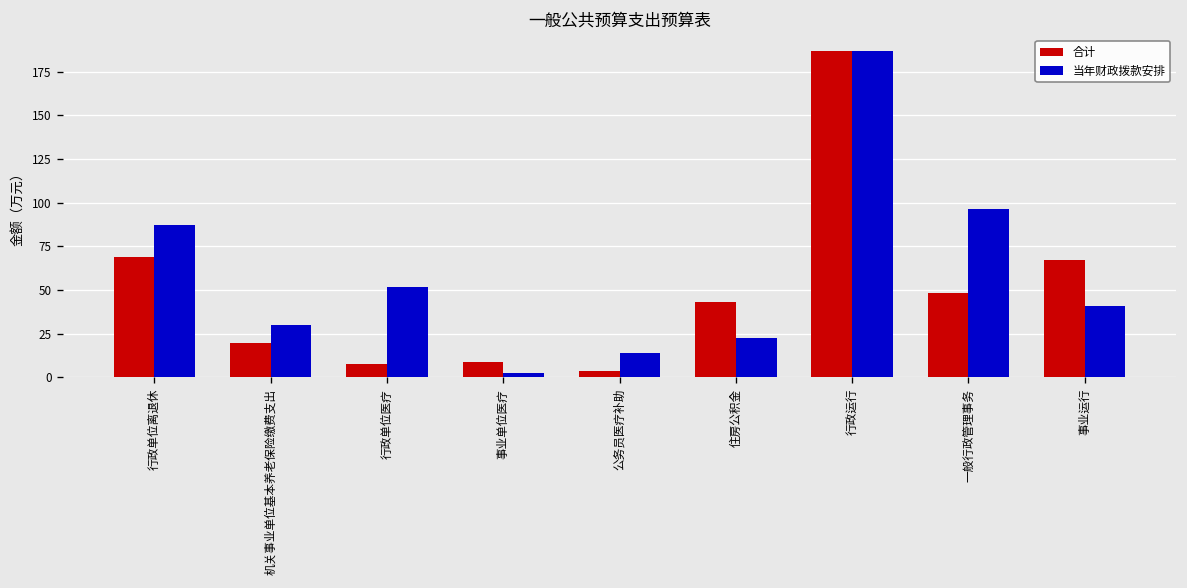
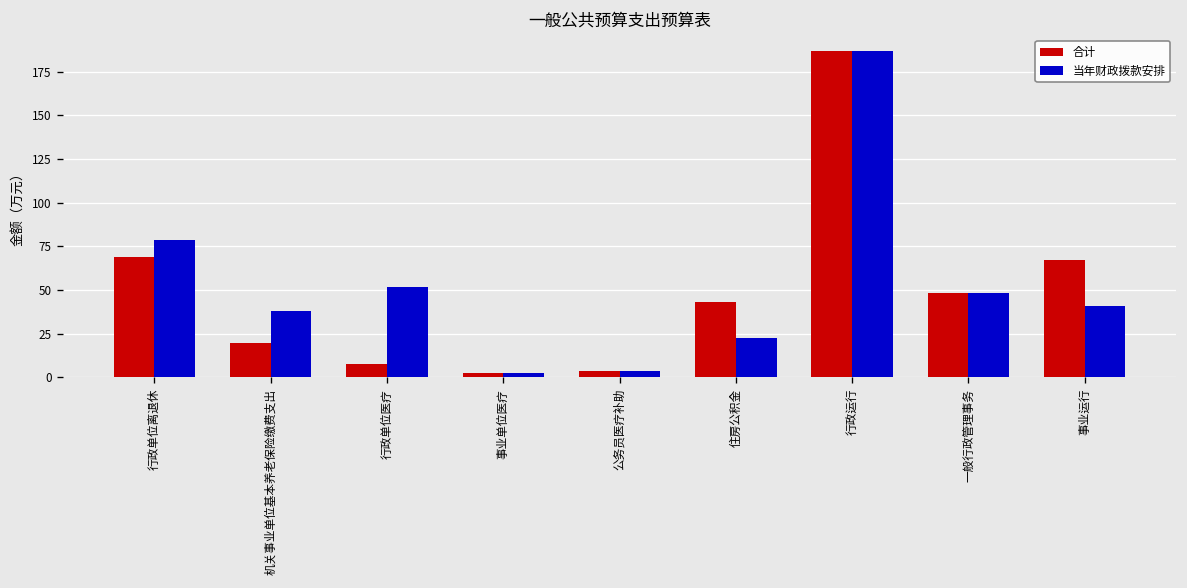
  {
    "合计": {
      "行政单位离退休": 69,
      "机关事业单位基本养老保险缴费支出": 19,
      "行政单位医疗": 8,
-     "事业单位医疗": 9,
+     "事业单位医疗": 2,
      "公务员医疗补助": 3,
      "住房公积金": 43,
      "行政运行": 187,
      "一般行政管理事务": 48,
      "事业运行": 67
    },
    "当年财政拨款安排": {
-     "行政单位离退休": 87,
-     "机关事业单位基本养老保险缴费支出": 30,
+     "行政单位离退休": 79,
+     "机关事业单位基本养老保险缴费支出": 38,
      "行政单位医疗": 51,
      "事业单位医疗": 2,
-     "公务员医疗补助": 14,
+     "公务员医疗补助": 3,
      "住房公积金": 22,
      "行政运行": 187,
-     "一般行政管理事务": 97,
+     "一般行政管理事务": 48,
      "事业运行": 41
    }
  }
